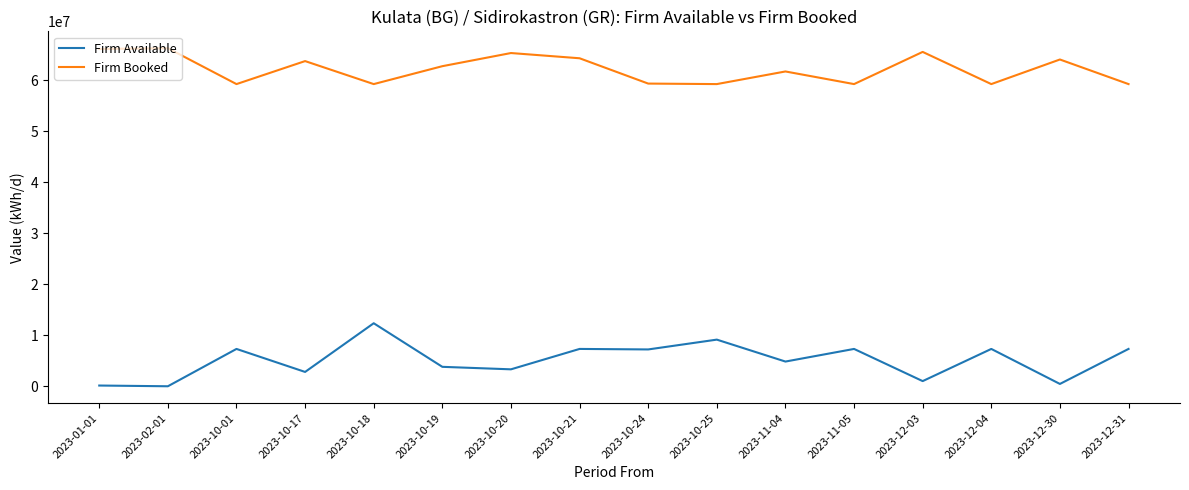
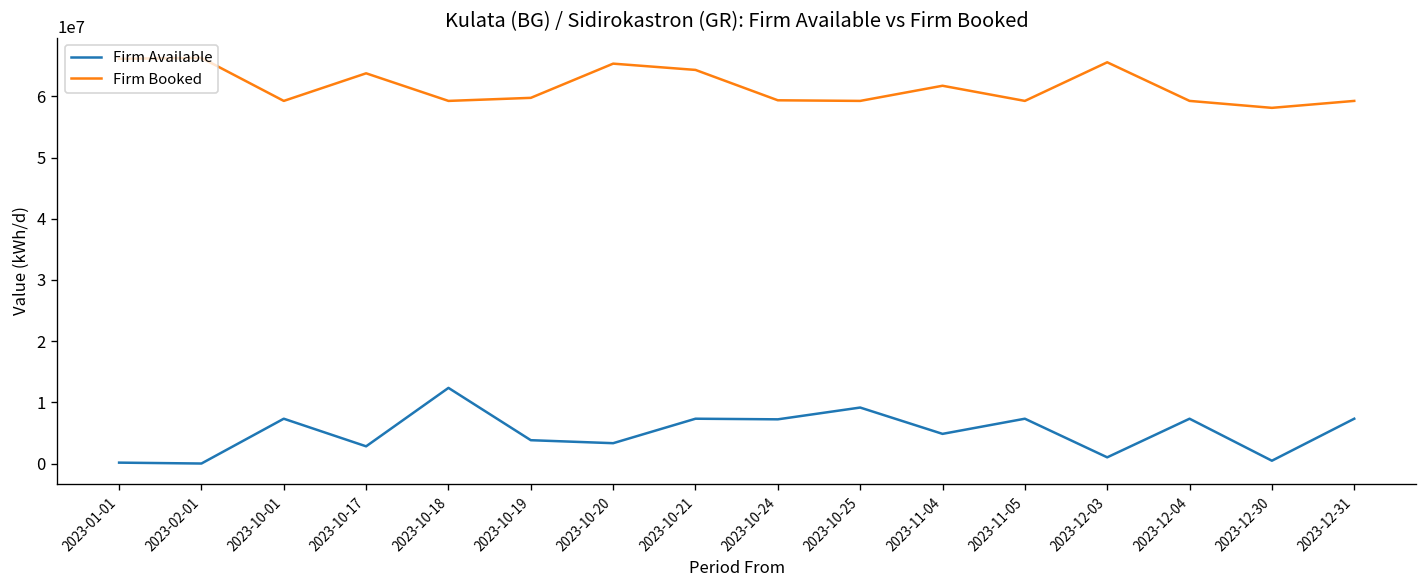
  {
    "Firm Available": {
      "2023-01-01": 0,
      "2023-02-01": 0,
      "2023-10-01": 7000000,
      "2023-10-17": 3000000,
      "2023-10-18": 12000000,
      "2023-10-19": 4000000,
      "2023-10-20": 3000000,
      "2023-10-21": 7000000,
      "2023-10-24": 7000000,
      "2023-10-25": 9000000,
      "2023-11-04": 5000000,
      "2023-11-05": 7000000,
      "2023-12-03": 1000000,
      "2023-12-04": 7000000,
      "2023-12-30": 0,
      "2023-12-31": 7000000
    },
    "Firm Booked": {
      "2023-10-01": 59000000,
      "2023-10-17": 64000000,
      "2023-10-18": 59000000,
-     "2023-10-19": 63000000,
+     "2023-10-19": 60000000,
      "2023-10-20": 65000000,
      "2023-10-21": 64000000,
      "2023-10-24": 59000000,
      "2023-10-25": 59000000,
      "2023-11-04": 62000000,
      "2023-11-05": 59000000,
      "2023-12-03": 66000000,
      "2023-12-04": 59000000,
-     "2023-12-30": 64000000,
+     "2023-12-30": 58000000,
      "2023-12-31": 59000000
    }
  }
